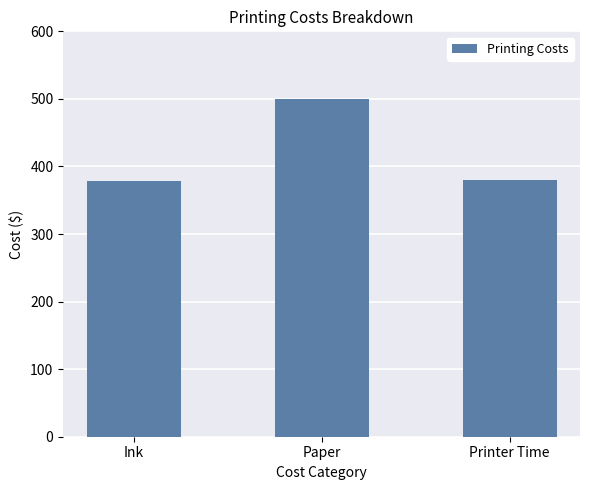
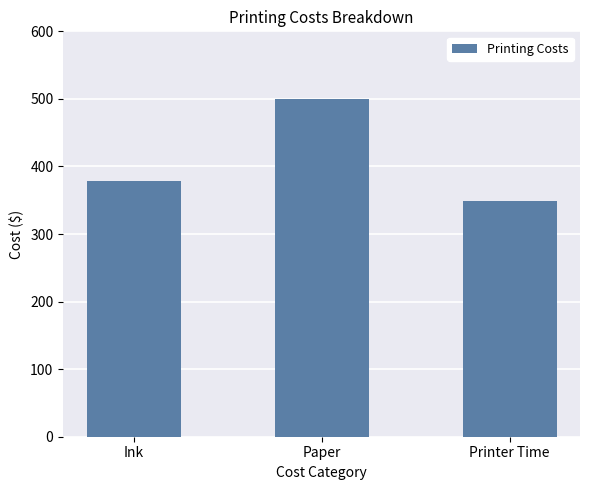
  {
    "Ink": 380,
    "Paper": 500,
-   "Printer Time": 380
+   "Printer Time": 350
  }
